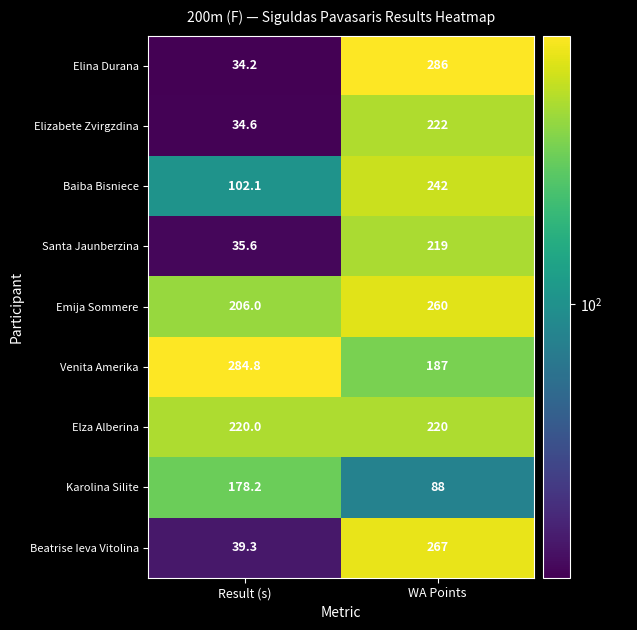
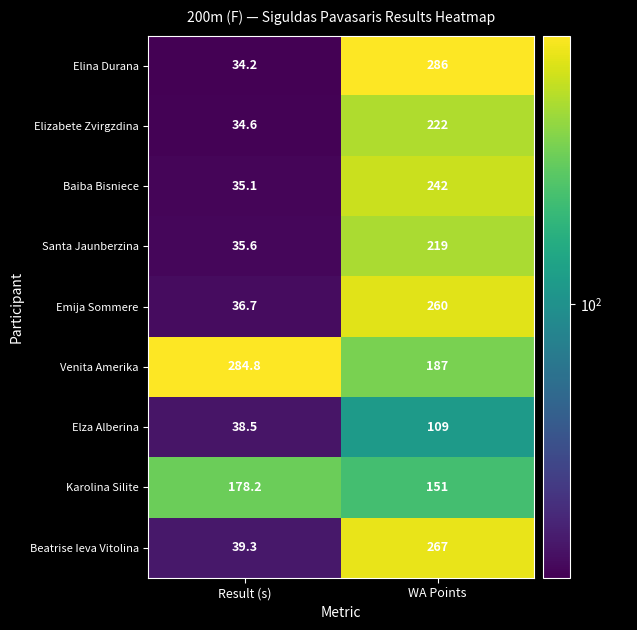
  {
    "Elina Durana": {
      "Result (s)": 34.2,
      "WA Points": 286
    },
    "Elizabete Zvirgzdina": {
      "Result (s)": 34.6,
      "WA Points": 222
    },
    "Baiba Bisniece": {
-     "Result (s)": 102.1,
+     "Result (s)": 35.1,
      "WA Points": 242
    },
    "Santa Jaunberzina": {
      "Result (s)": 35.6,
      "WA Points": 219
    },
    "Emija Sommere": {
-     "Result (s)": 206.0,
+     "Result (s)": 36.7,
      "WA Points": 260
    },
    "Venita Amerika": {
      "Result (s)": 284.8,
      "WA Points": 187
    },
    "Elza Alberina": {
-     "Result (s)": 220.0,
-     "WA Points": 220
+     "Result (s)": 38.5,
+     "WA Points": 109
    },
    "Karolina Silite": {
      "Result (s)": 178.2,
-     "WA Points": 88
+     "WA Points": 151
    },
    "Beatrise Ieva Vitolina": {
      "Result (s)": 39.3,
      "WA Points": 267
    }
  }
